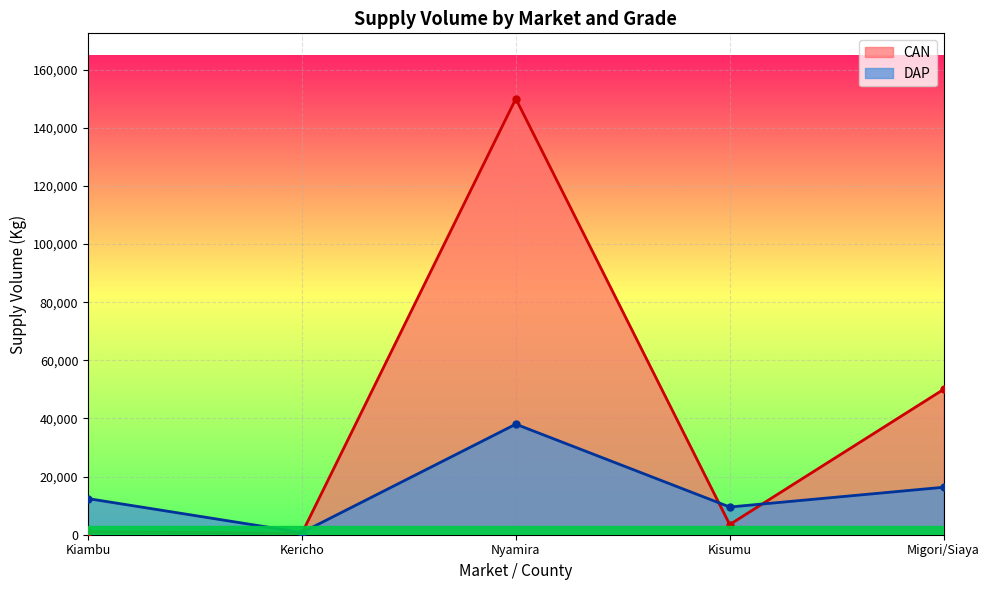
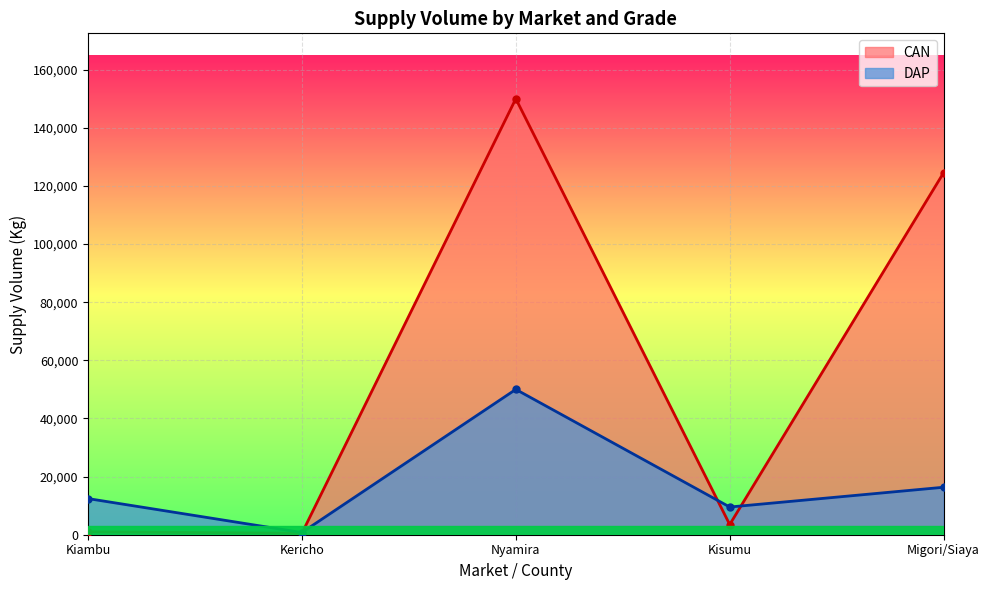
  {
    "CAN": {
      "Nyamira": "150,000",
      "Kisumu": "4,000",
-     "Migori/Siaya": "50,000"
+     "Migori/Siaya": "125,000"
    },
    "DAP": {
      "Kiambu": "12,000",
-     "Nyamira": "38,000",
+     "Nyamira": "50,000",
      "Kisumu": "10,000",
      "Migori/Siaya": "16,000"
    }
  }
